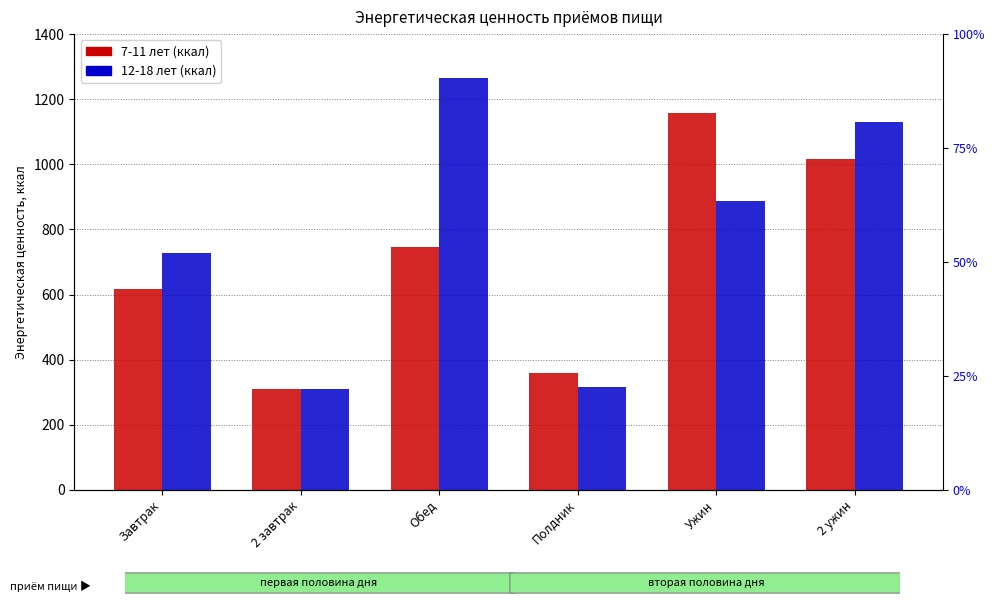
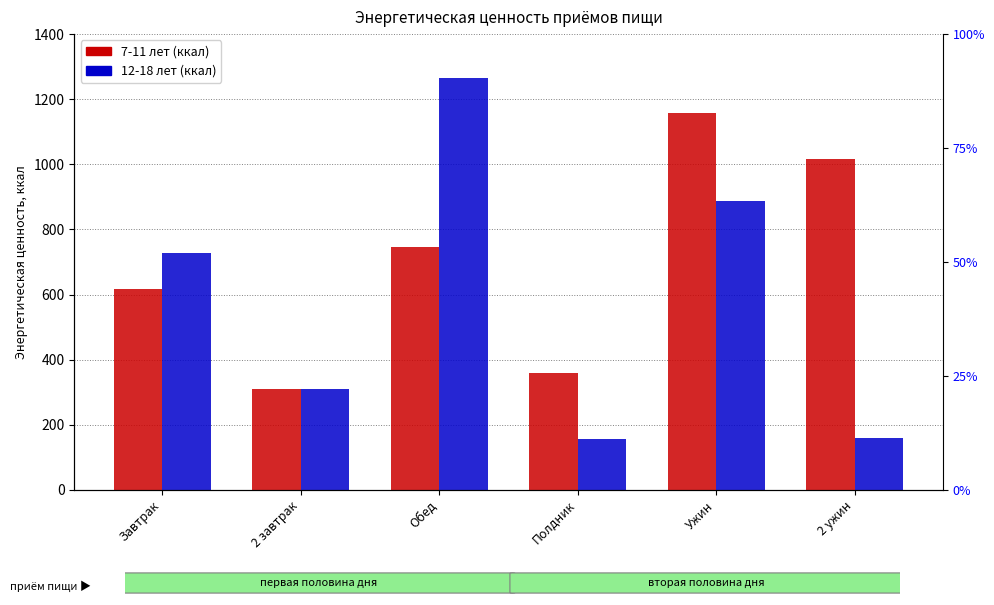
  {
    "7-11 лет (ккал)": {
      "Завтрак": 620,
      "2 завтрак": 310,
      "Обед": 750,
      "Полдник": 360,
      "Ужин": 1160,
      "2 ужин": 1020
    },
    "12-18 лет (ккал)": {
      "Завтрак": 730,
      "2 завтрак": 310,
      "Обед": 1260,
-     "Полдник": 320,
+     "Полдник": 160,
      "Ужин": 890,
-     "2 ужин": 1130
+     "2 ужин": 160
    }
  }
